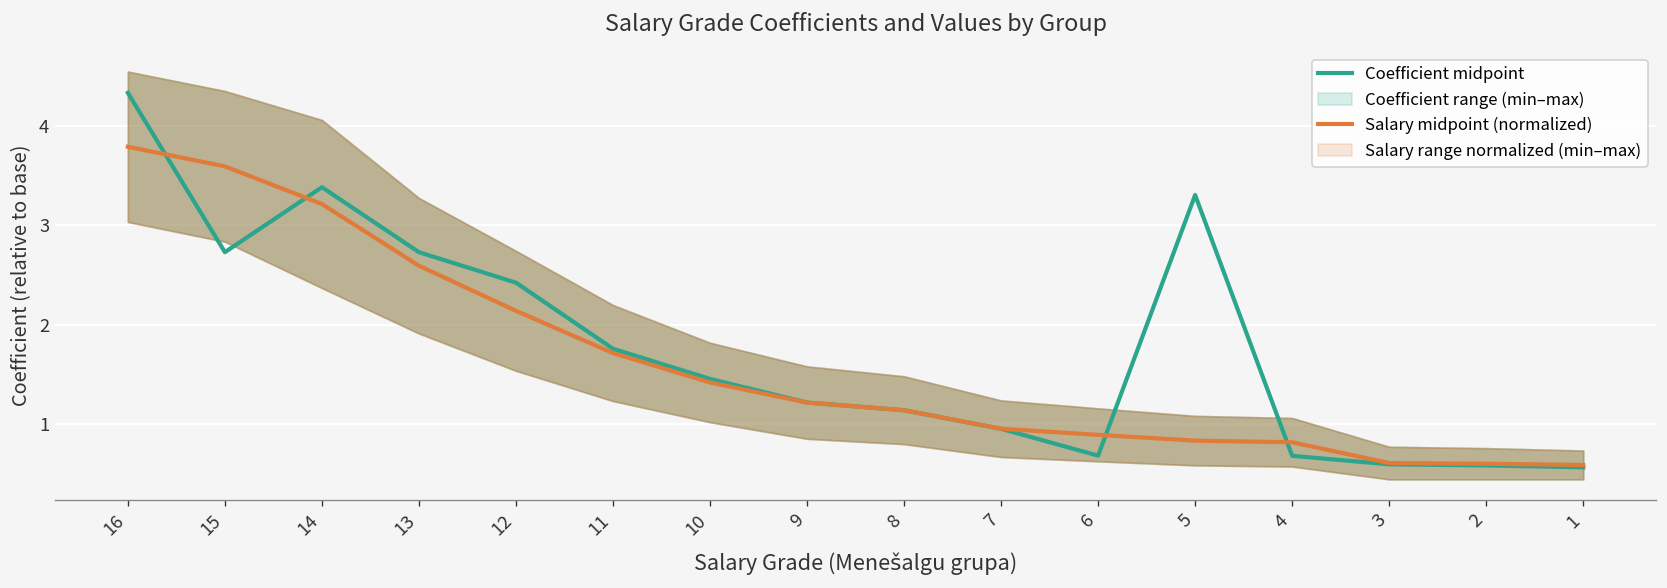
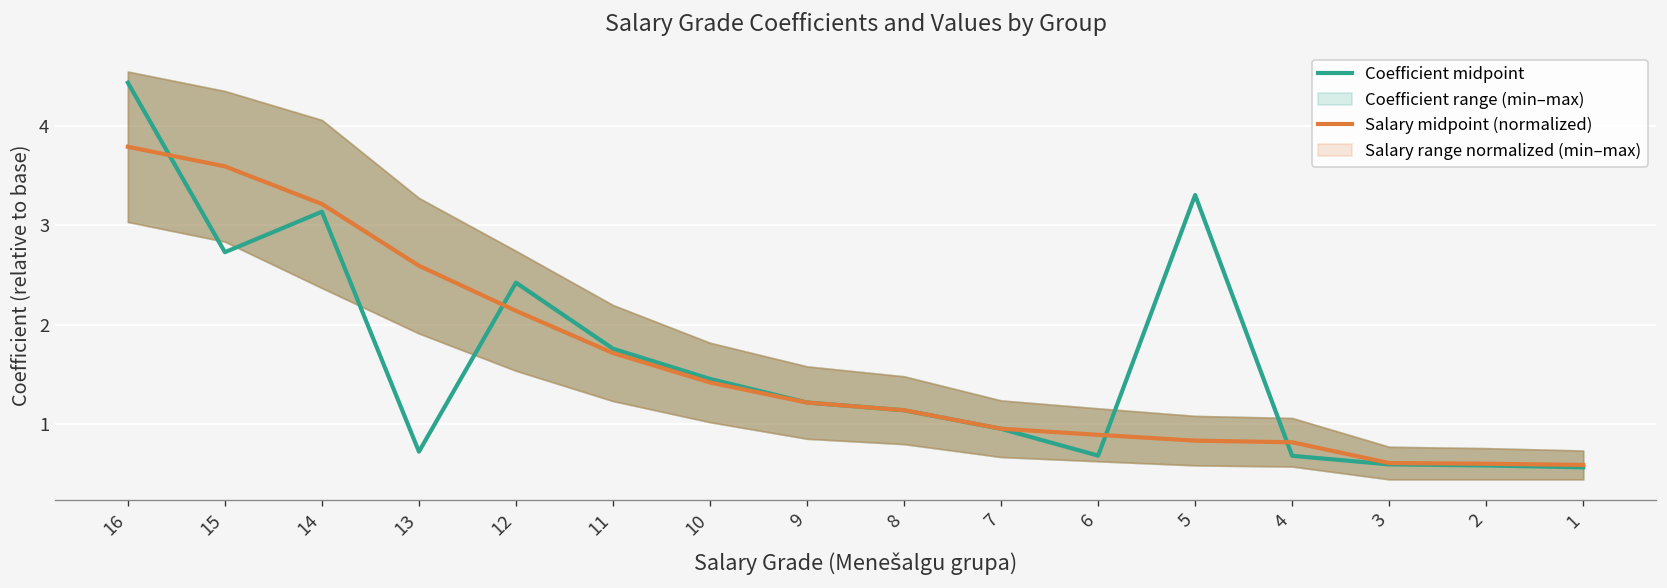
  {
    "Coefficient midpoint": {
-     "16": 4.3,
+     "16": 4.4,
      "15": 2.7,
-     "14": 3.4,
-     "13": 2.7,
+     "14": 3.1,
+     "13": 0.7,
      "12": 2.4,
      "11": 1.8,
      "10": 1.5,
      "6": 0.7,
      "5": 3.3,
      "4": 0.7
    }
  }
